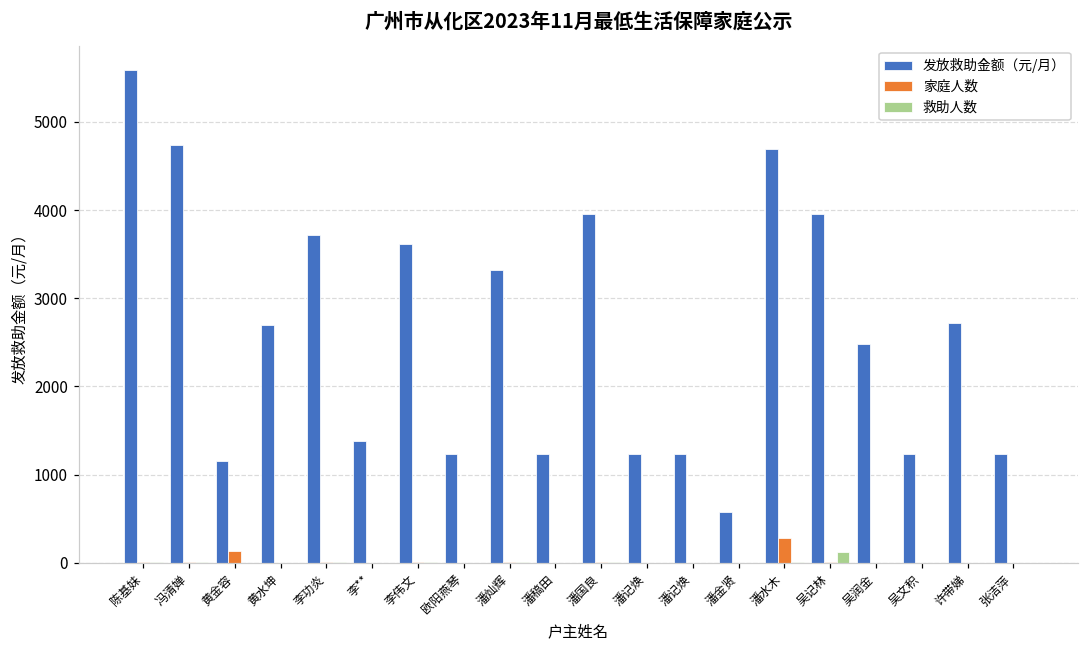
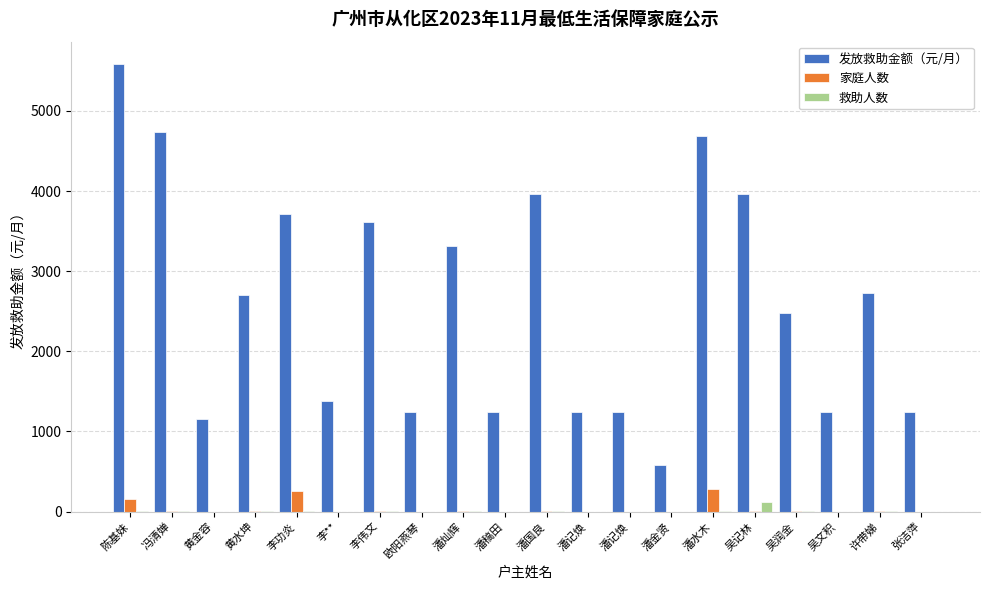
  {
    "发放救助金额（元/月）": {
      "陈基妹": 5600,
      "冯清婵": 4700,
      "黄金容": 1200,
      "黄水坤": 2700,
      "李功炎": 3700,
      "李**": 1400,
      "李伟文": 3600,
      "欧阳燕琴": 1200,
      "潘灿辉": 3300,
      "潘稿田": 1200,
      "潘国良": 4000,
      "潘金贤": 600,
      "潘水木": 4700,
      "吴记林": 4000,
      "吴润金": 2500,
      "吴文积": 1200,
      "许带娣": 2700,
      "张洁萍": 1200
    },
    "家庭人数": {
-     "陈基妹": 0,
-     "黄金容": 100,
-     "李功炎": 0,
+     "陈基妹": 200,
+     "黄金容": 0,
+     "李功炎": 300,
      "潘水木": 300
    },
    "救助人数": {
      "吴记林": 100
    }
  }
